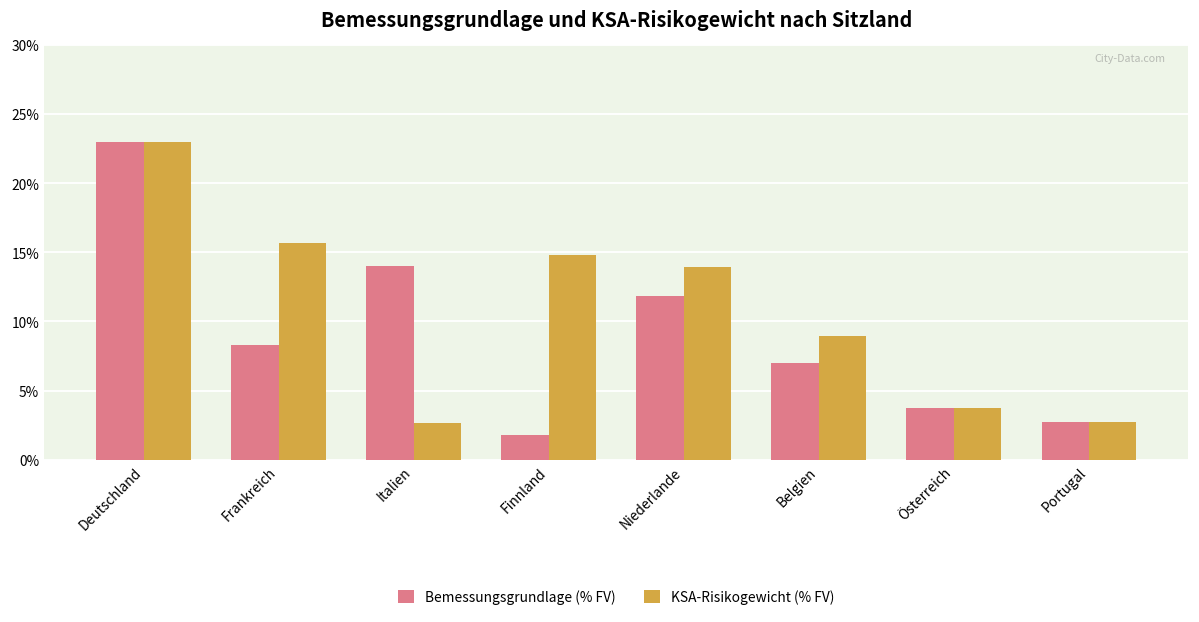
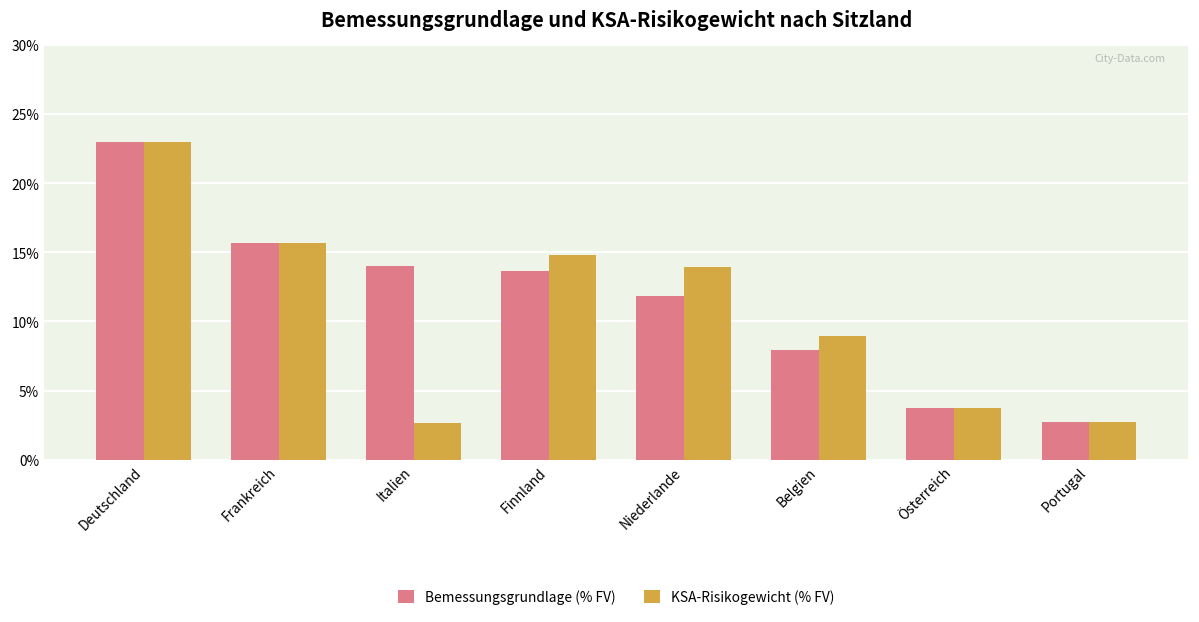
  {
    "Bemessungsgrundlage (% FV)": {
      "Deutschland": "23.0%",
-     "Frankreich": "8.3%",
+     "Frankreich": "15.7%",
      "Italien": "14.0%",
-     "Finnland": "1.8%",
+     "Finnland": "13.6%",
      "Niederlande": "11.8%",
-     "Belgien": "7.0%",
+     "Belgien": "7.9%",
      "Österreich": "3.8%",
      "Portugal": "2.7%"
    },
    "KSA-Risikogewicht (% FV)": {
      "Deutschland": "23.0%",
      "Frankreich": "15.7%",
      "Italien": "2.6%",
      "Finnland": "14.8%",
      "Niederlande": "13.9%",
      "Belgien": "8.9%",
      "Österreich": "3.8%",
      "Portugal": "2.7%"
    }
  }
